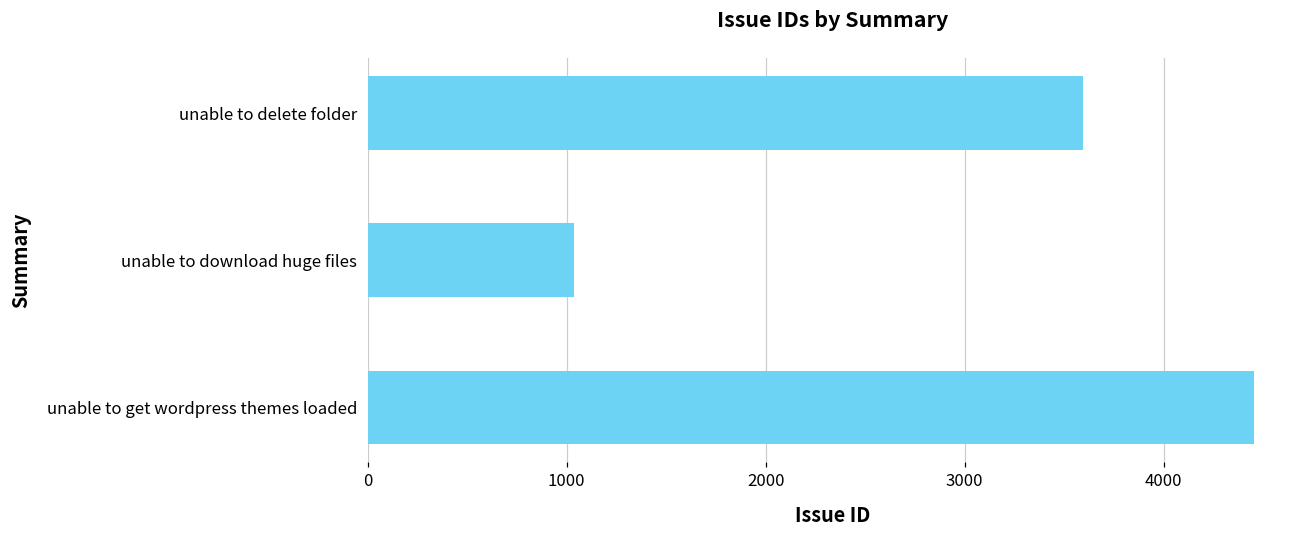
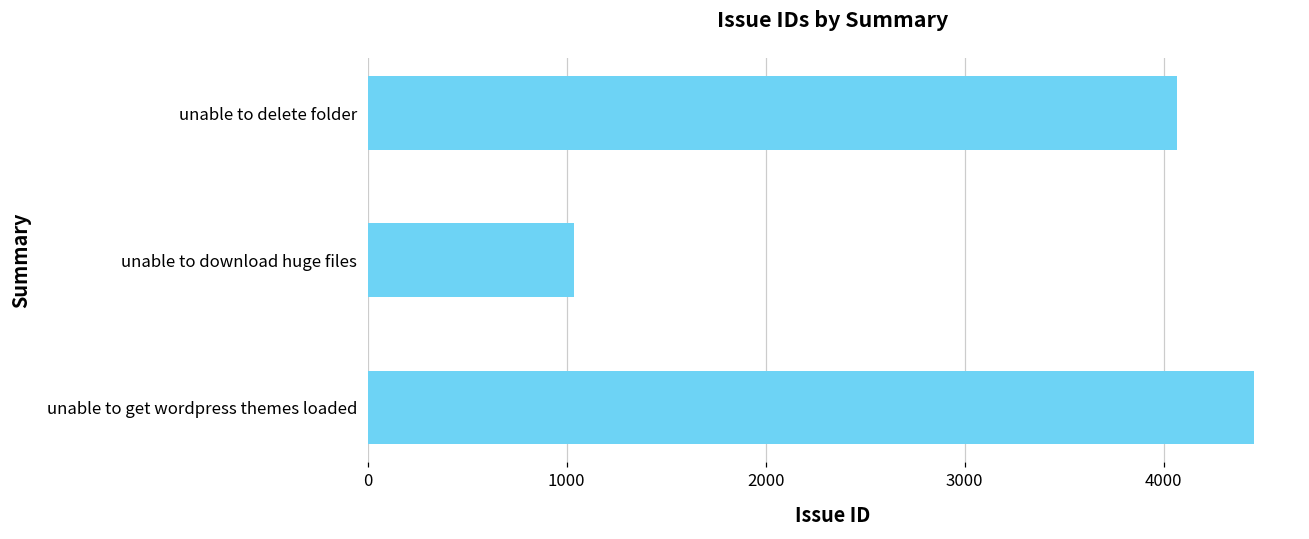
  {
-   "unable to delete folder": 3600,
+   "unable to delete folder": 4070,
    "unable to download huge files": 1040,
    "unable to get wordpress themes loaded": 4450
  }
